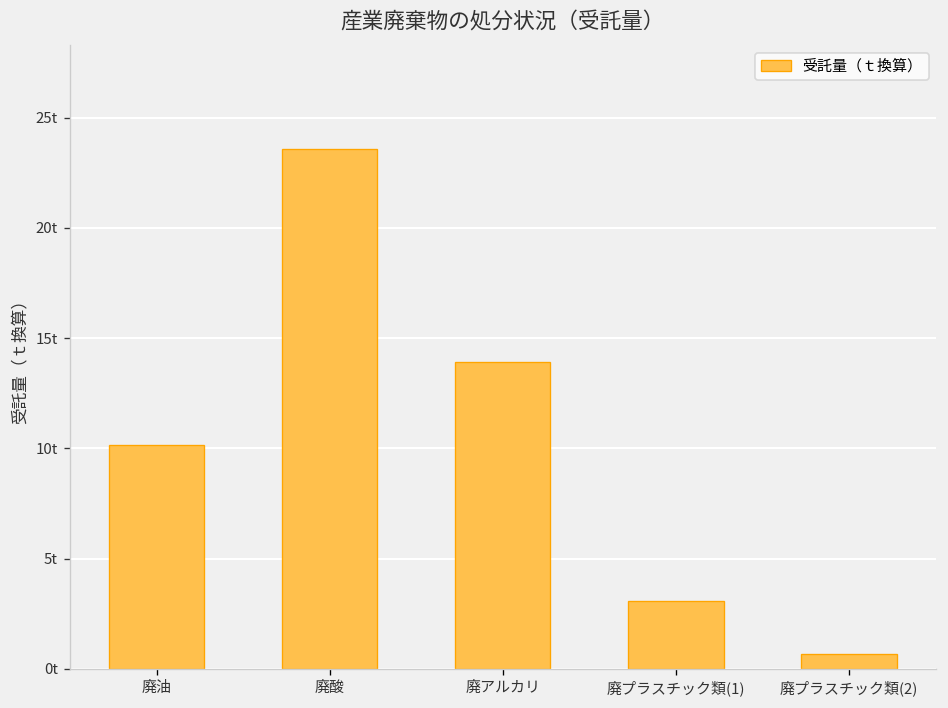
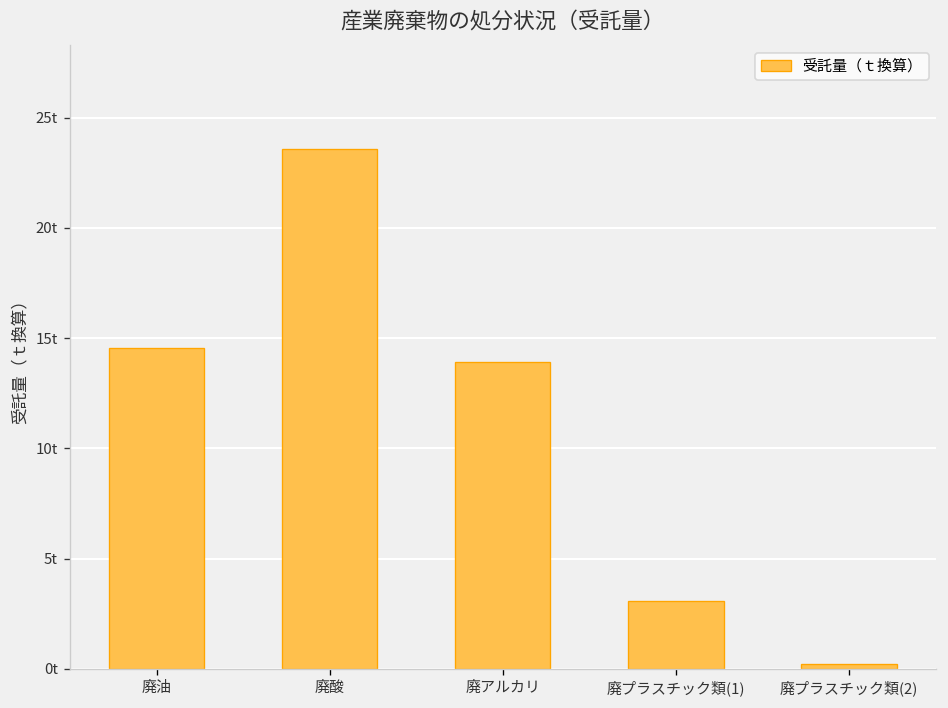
  {
-   "廃油": "10.2t",
+   "廃油": "14.6t",
    "廃酸": "23.6t",
    "廃アルカリ": "13.9t",
    "廃プラスチック類(1)": "3.1t",
-   "廃プラスチック類(2)": "0.7t"
+   "廃プラスチック類(2)": "0.2t"
  }
